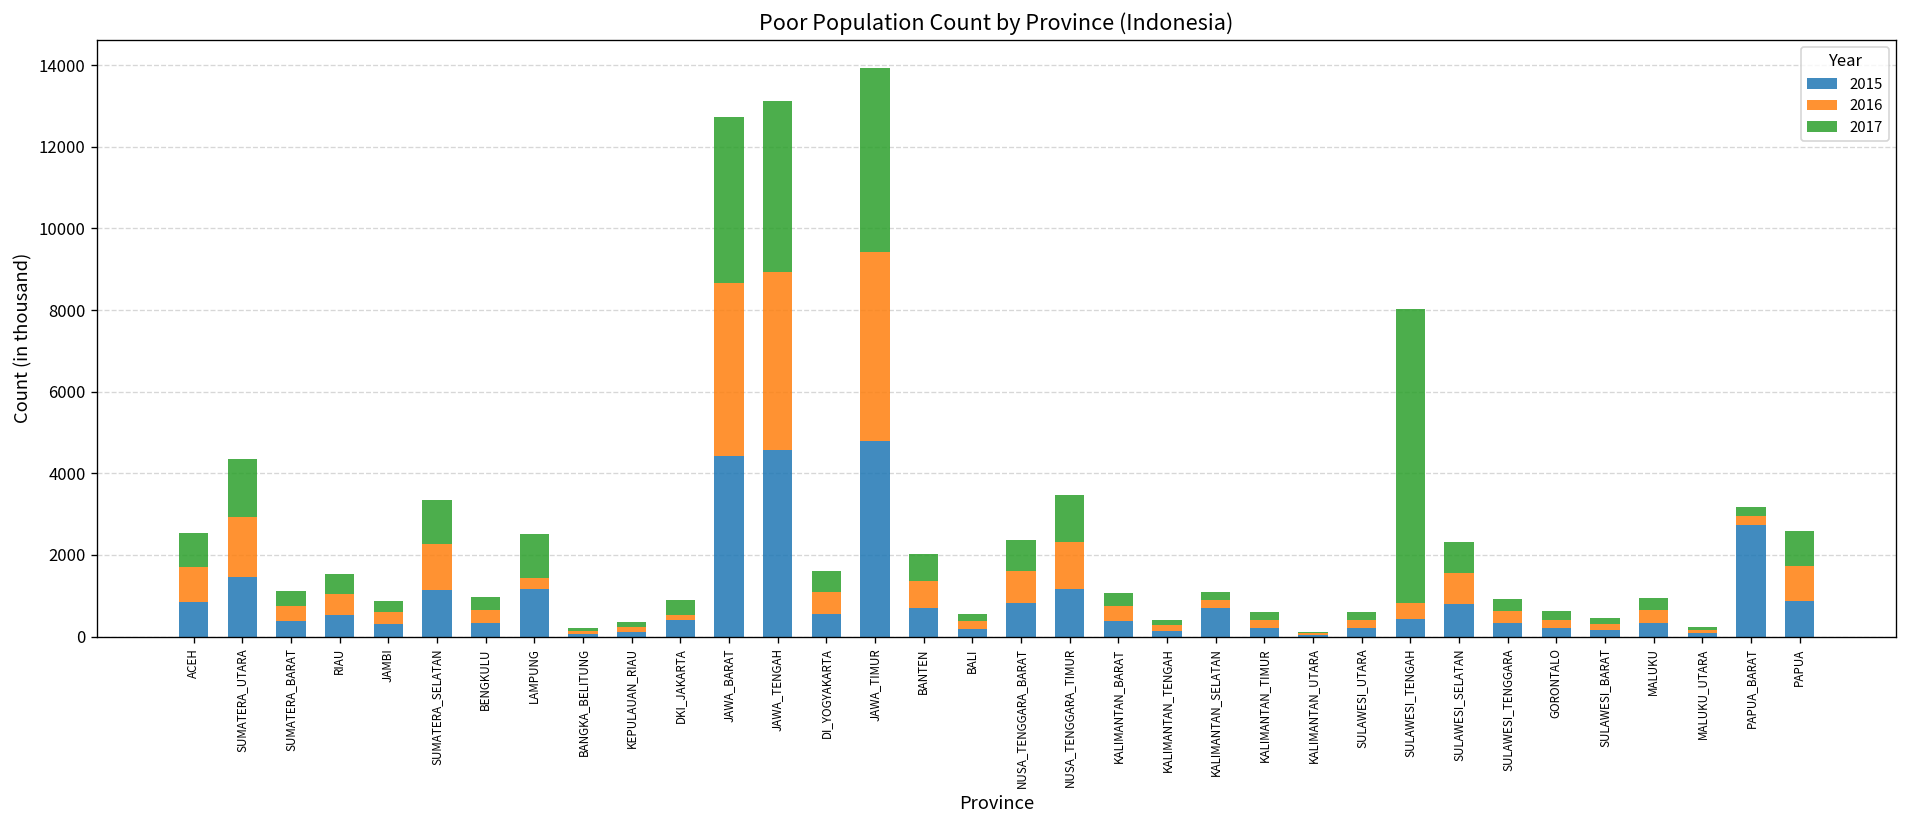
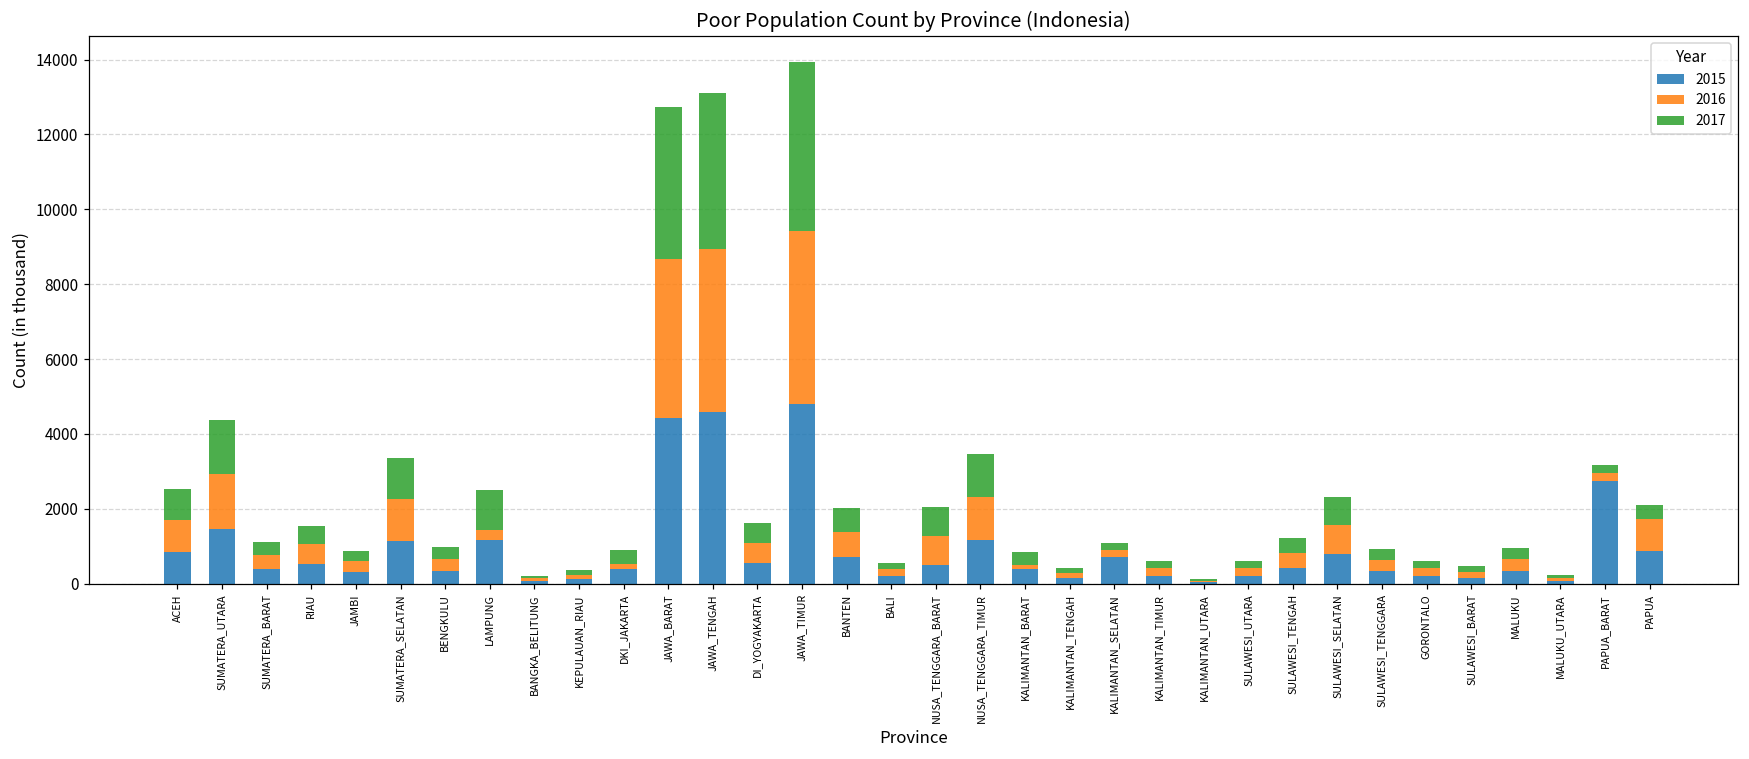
  {
    "2015": {
      "ACEH": 900,
      "SUMATERA_UTARA": 1500,
      "SUMATERA_BARAT": 400,
      "RIAU": 500,
      "JAMBI": 300,
      "SUMATERA_SELATAN": 1100,
      "BENGKULU": 300,
      "LAMPUNG": 1200,
      "BANGKA_BELITUNG": 100,
      "KEPULAUAN_RIAU": 100,
      "DKI_JAKARTA": 400,
      "JAWA_BARAT": 4400,
      "JAWA_TENGAH": 4600,
      "DI_YOGYAKARTA": 600,
      "JAWA_TIMUR": 4800,
      "BANTEN": 700,
      "BALI": 200,
-     "NUSA_TENGGARA_BARAT": 800,
+     "NUSA_TENGGARA_BARAT": 500,
      "NUSA_TENGGARA_TIMUR": 1200,
      "KALIMANTAN_BARAT": 400,
      "KALIMANTAN_TENGAH": 100,
      "KALIMANTAN_SELATAN": 700,
      "KALIMANTAN_TIMUR": 200,
      "SULAWESI_UTARA": 200,
      "SULAWESI_TENGAH": 400,
      "SULAWESI_SELATAN": 800,
      "SULAWESI_TENGGARA": 300,
      "GORONTALO": 200,
      "SULAWESI_BARAT": 200,
      "MALUKU": 300,
      "MALUKU_UTARA": 100,
      "PAPUA_BARAT": 2700,
      "PAPUA": 900
    },
    "2016": {
      "ACEH": 800,
      "SUMATERA_UTARA": 1500,
      "SUMATERA_BARAT": 400,
      "RIAU": 500,
      "JAMBI": 300,
      "SUMATERA_SELATAN": 1100,
      "BENGKULU": 300,
      "LAMPUNG": 300,
      "KEPULAUAN_RIAU": 100,
      "DKI_JAKARTA": 100,
      "JAWA_BARAT": 4200,
      "JAWA_TENGAH": 4400,
      "DI_YOGYAKARTA": 500,
      "JAWA_TIMUR": 4600,
      "BANTEN": 700,
      "BALI": 200,
      "NUSA_TENGGARA_BARAT": 800,
      "NUSA_TENGGARA_TIMUR": 1200,
-     "KALIMANTAN_BARAT": 400,
+     "KALIMANTAN_BARAT": 100,
      "KALIMANTAN_TENGAH": 100,
      "KALIMANTAN_SELATAN": 200,
      "KALIMANTAN_TIMUR": 200,
      "SULAWESI_UTARA": 200,
      "SULAWESI_TENGAH": 400,
      "SULAWESI_SELATAN": 800,
      "SULAWESI_TENGGARA": 300,
      "GORONTALO": 200,
      "SULAWESI_BARAT": 200,
      "MALUKU": 300,
      "MALUKU_UTARA": 100,
      "PAPUA_BARAT": 200,
      "PAPUA": 900
    },
    "2017": {
      "ACEH": 800,
      "SUMATERA_UTARA": 1400,
      "SUMATERA_BARAT": 400,
      "RIAU": 500,
      "JAMBI": 300,
      "SUMATERA_SELATAN": 1100,
      "BENGKULU": 300,
      "LAMPUNG": 1100,
      "KEPULAUAN_RIAU": 100,
      "DKI_JAKARTA": 400,
      "JAWA_BARAT": 4100,
      "JAWA_TENGAH": 4200,
      "DI_YOGYAKARTA": 500,
      "JAWA_TIMUR": 4500,
      "BANTEN": 700,
      "BALI": 200,
      "NUSA_TENGGARA_BARAT": 800,
      "NUSA_TENGGARA_TIMUR": 1100,
      "KALIMANTAN_BARAT": 300,
      "KALIMANTAN_TENGAH": 100,
      "KALIMANTAN_SELATAN": 200,
      "KALIMANTAN_TIMUR": 200,
      "SULAWESI_UTARA": 200,
-     "SULAWESI_TENGAH": 7200,
+     "SULAWESI_TENGAH": 400,
      "SULAWESI_SELATAN": 700,
      "SULAWESI_TENGGARA": 300,
      "GORONTALO": 200,
      "SULAWESI_BARAT": 100,
      "MALUKU": 300,
      "MALUKU_UTARA": 100,
      "PAPUA_BARAT": 200,
-     "PAPUA": 900
+     "PAPUA": 400
    }
  }
